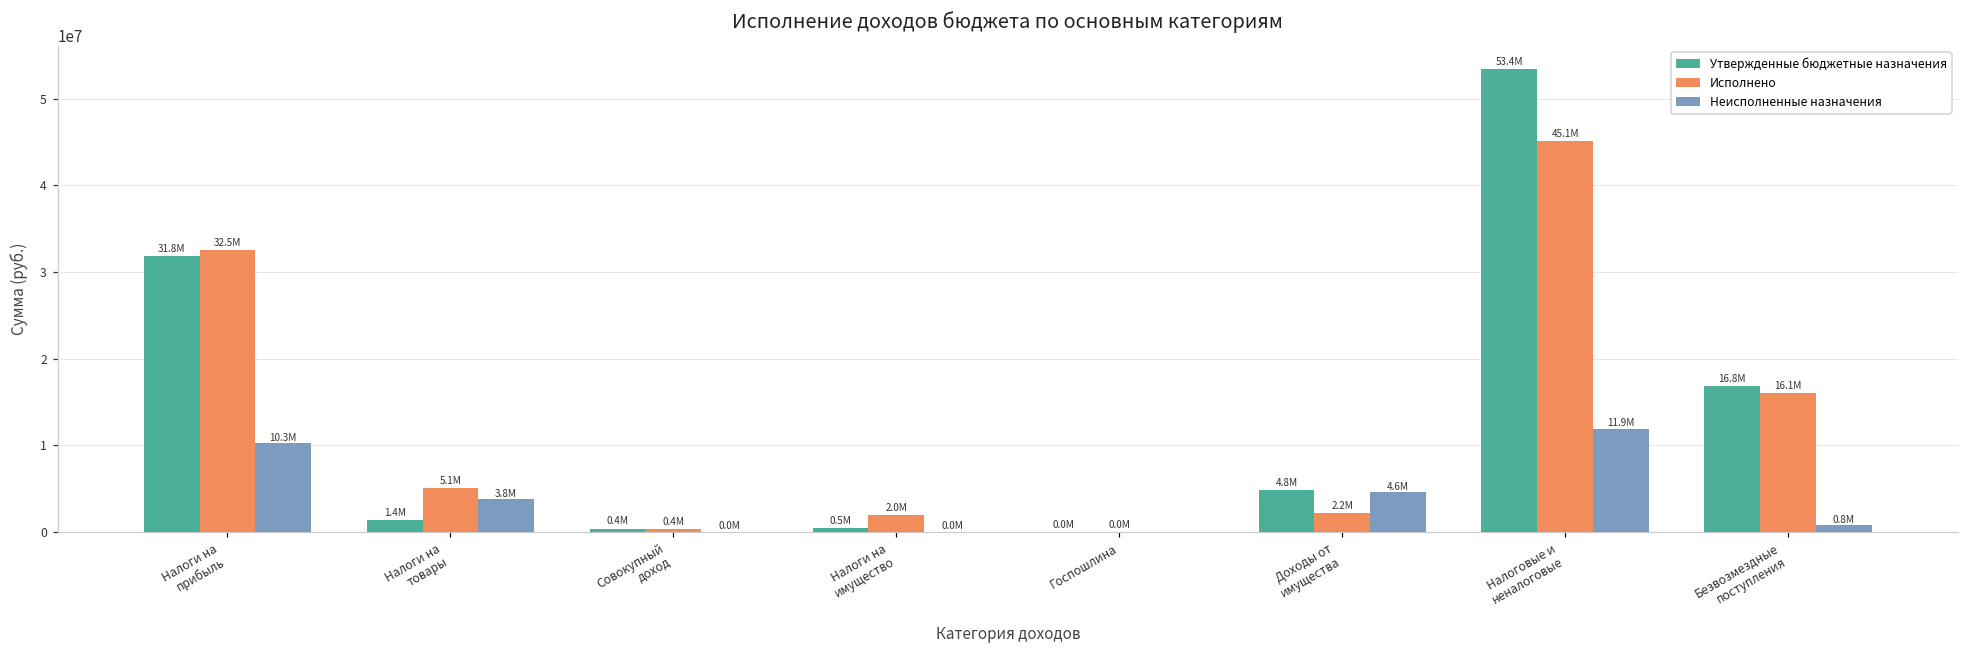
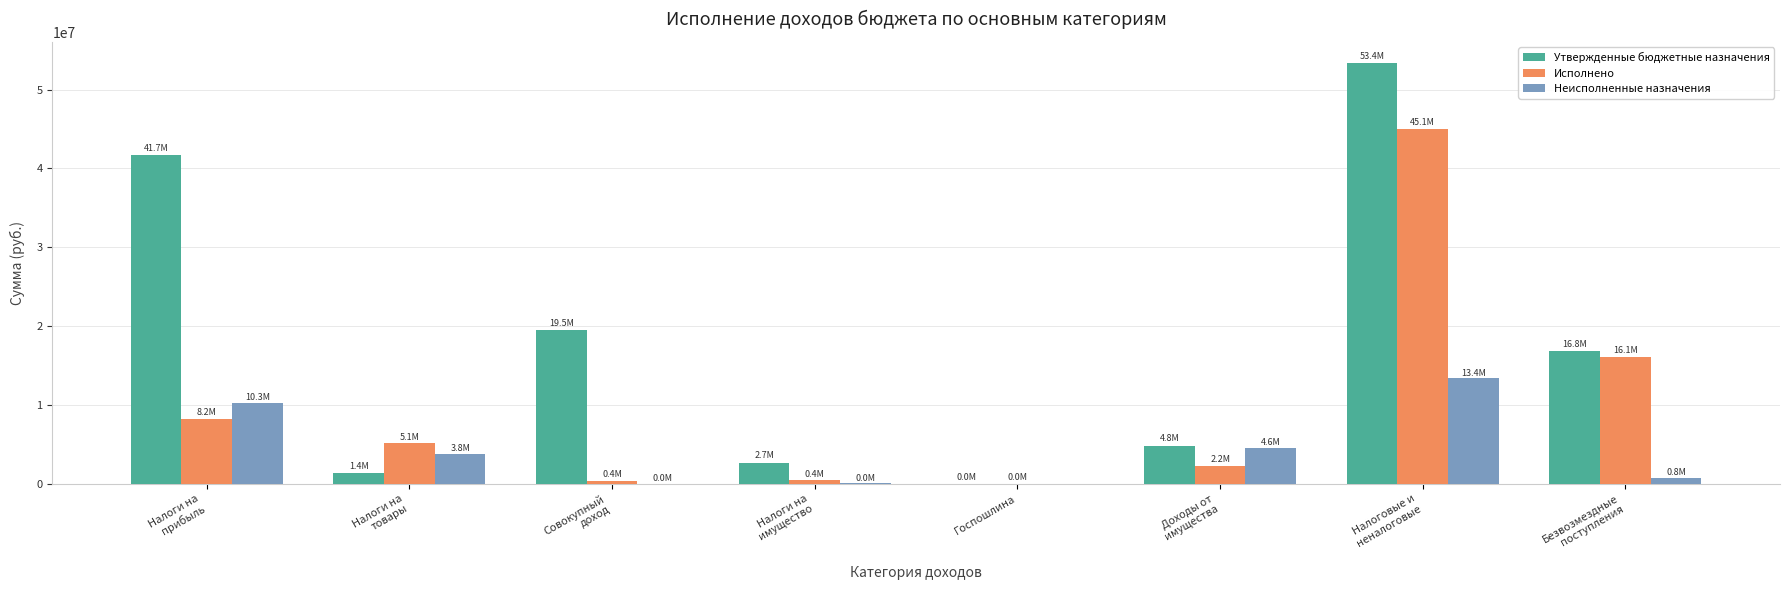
  {
    "Утвержденные бюджетные назначения": {
-     "Налоги на прибыль": "31.8M",
+     "Налоги на прибыль": "41.7M",
      "Налоги на товары": "1.4M",
-     "Совокупный доход": "0.4M",
-     "Налоги на имущество": "0.5M",
+     "Совокупный доход": "19.5M",
+     "Налоги на имущество": "2.7M",
      "Доходы от имущества": "4.8M",
      "Налоговые и неналоговые": "53.4M",
      "Безвозмездные поступления": "16.8M"
    },
    "Исполнено": {
-     "Налоги на прибыль": "32.5M",
+     "Налоги на прибыль": "8.2M",
      "Налоги на товары": "5.1M",
      "Совокупный доход": "0.4M",
-     "Налоги на имущество": "2.0M",
+     "Налоги на имущество": "0.4M",
      "Доходы от имущества": "2.2M",
      "Налоговые и неналоговые": "45.1M",
      "Безвозмездные поступления": "16.1M"
    },
    "Неисполненные назначения": {
      "Налоги на прибыль": "10.3M",
      "Налоги на товары": "3.8M",
      "Доходы от имущества": "4.6M",
-     "Налоговые и неналоговые": "11.9M",
+     "Налоговые и неналоговые": "13.4M",
      "Безвозмездные поступления": "0.8M"
    }
  }
